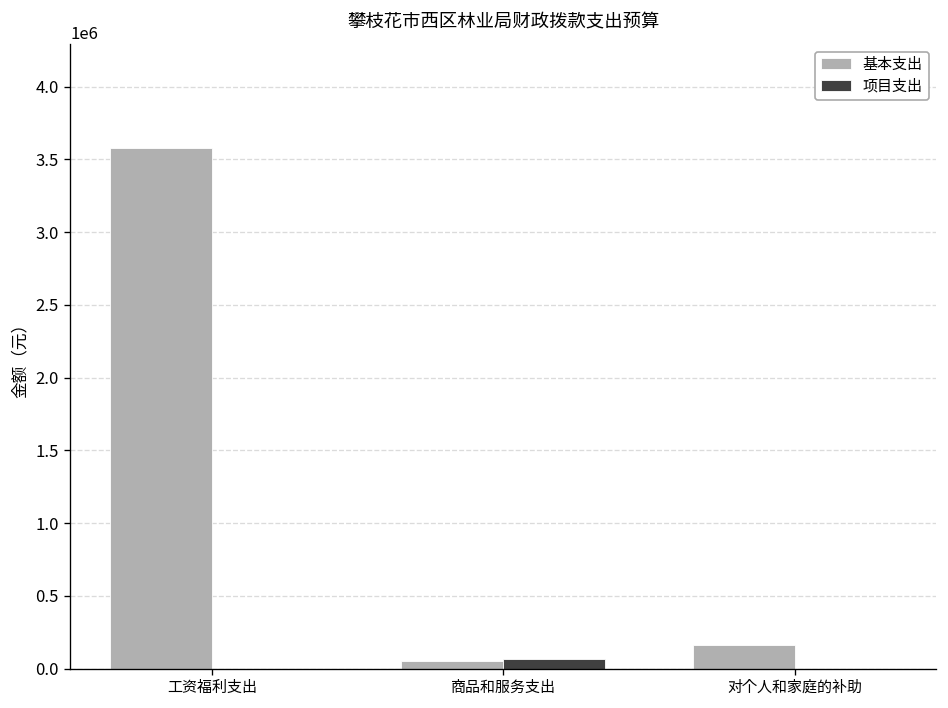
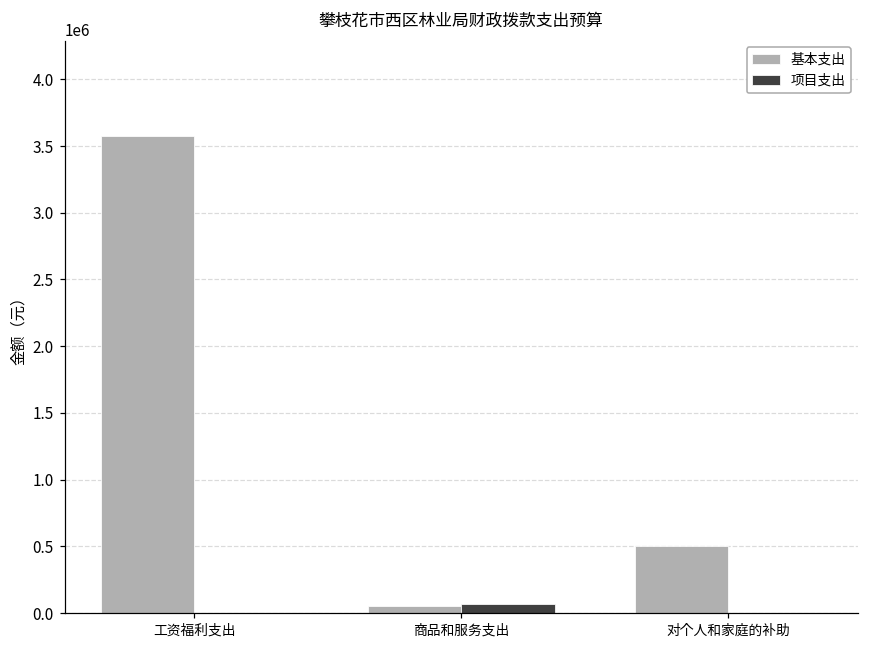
  {
    "基本支出": {
      "工资福利支出": 3580000,
      "商品和服务支出": 60000,
-     "对个人和家庭的补助": 160000
+     "对个人和家庭的补助": 500000
    },
    "项目支出": {
      "工资福利支出": 0,
      "商品和服务支出": 70000,
      "对个人和家庭的补助": 0
    }
  }
